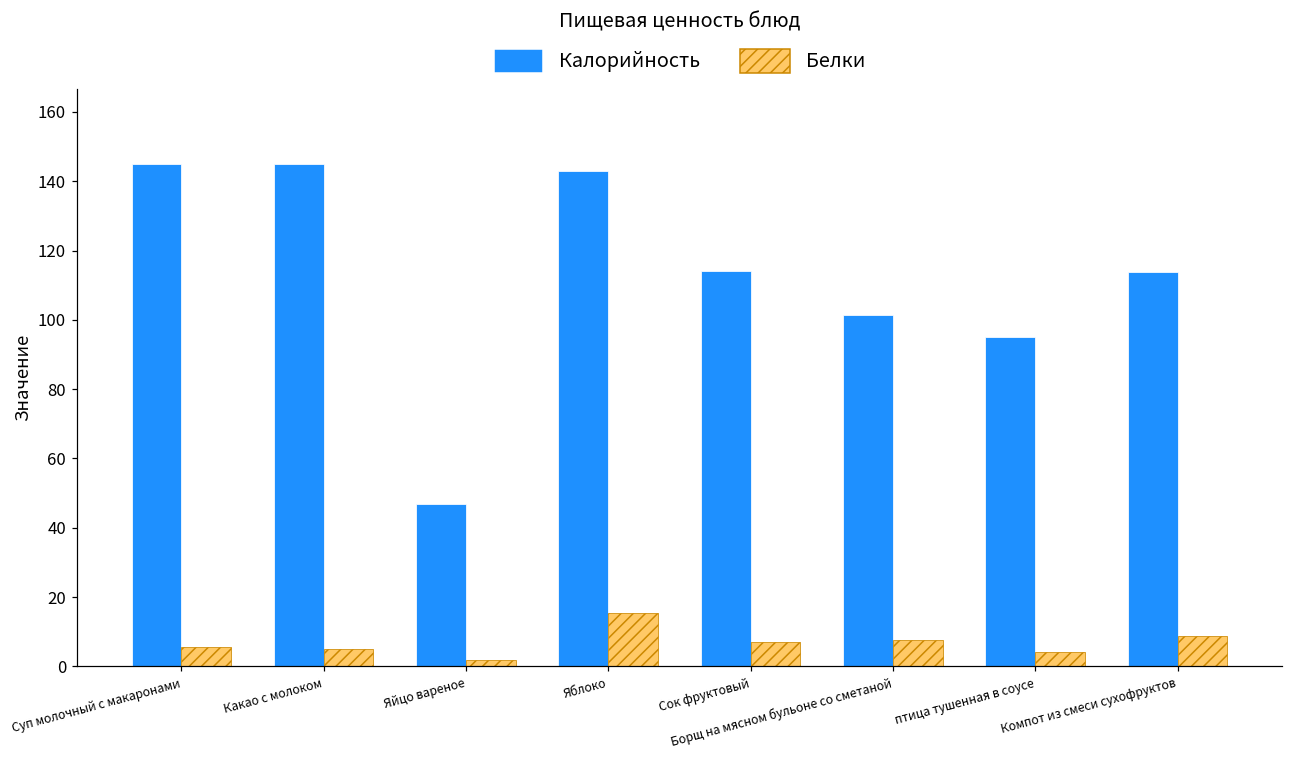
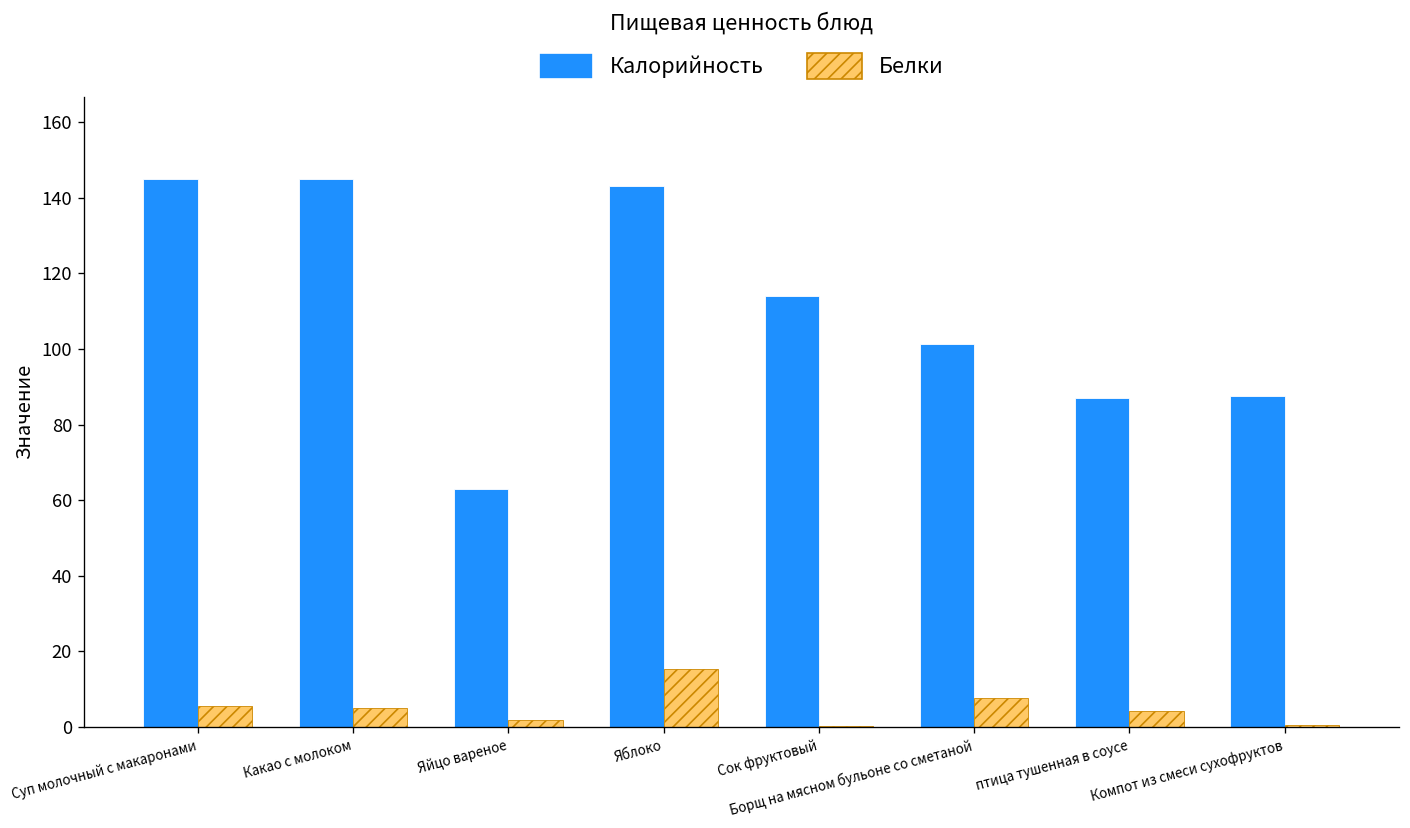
  {
    "Калорийность": {
      "Суп молочный с макаронами": 145,
      "Какао с молоком": 145,
-     "Яйцо вареное": 47,
+     "Яйцо вареное": 63,
      "Яблоко": 143,
      "Сок фруктовый": 114,
      "Борщ на мясном бульоне со сметаной": 101,
-     "птица тушенная в соусе": 95,
-     "Компот из смеси сухофруктов": 114
+     "птица тушенная в соусе": 87,
+     "Компот из смеси сухофруктов": 88
    },
    "Белки": {
      "Суп молочный с макаронами": 6,
      "Какао с молоком": 5,
      "Яйцо вареное": 2,
      "Яблоко": 15,
-     "Сок фруктовый": 7,
+     "Сок фруктовый": 0,
      "Борщ на мясном бульоне со сметаной": 8,
      "птица тушенная в соусе": 4,
-     "Компот из смеси сухофруктов": 9
+     "Компот из смеси сухофруктов": 1
    }
  }
